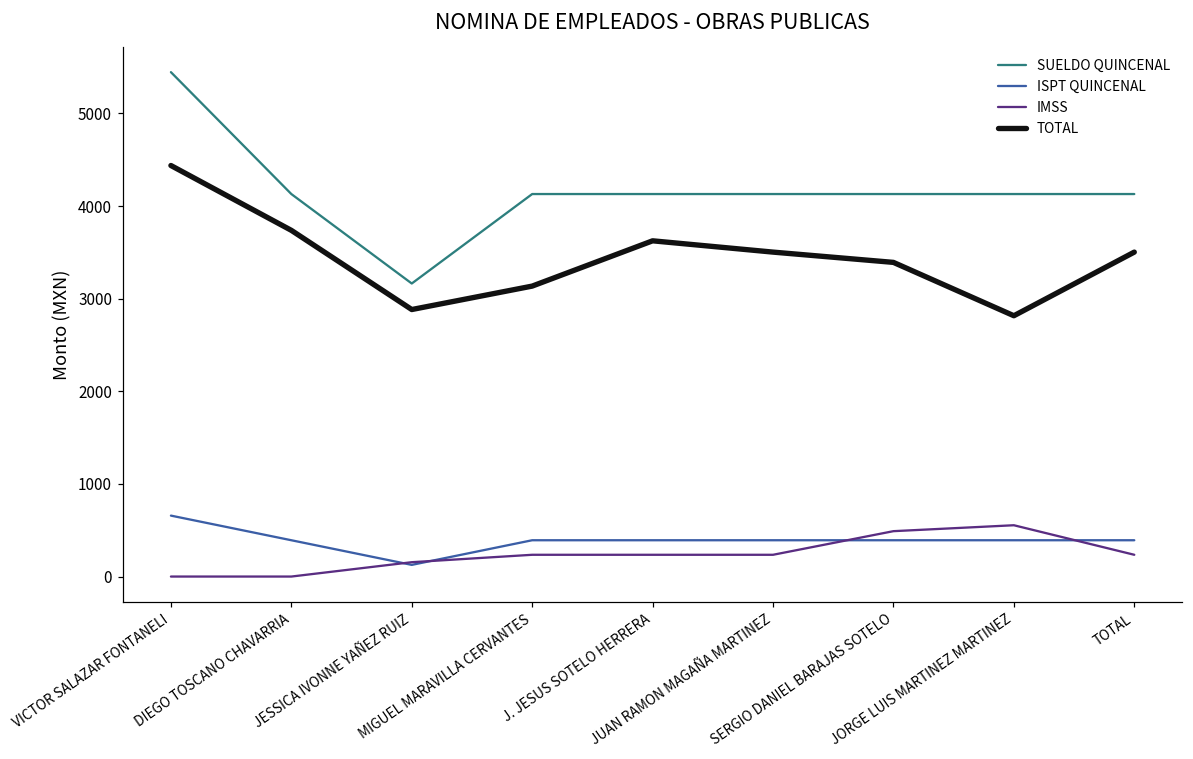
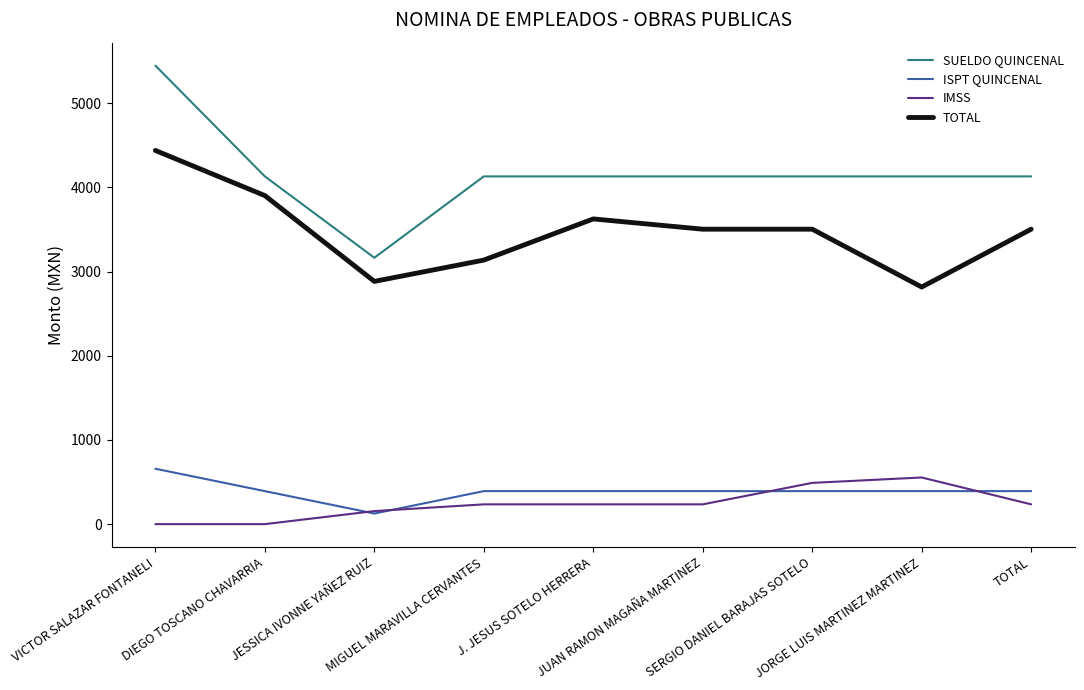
  {
    "IMSS": {
      "VICTOR SALAZAR FONTANELI": 0,
      "DIEGO TOSCANO CHAVARRIA": 0,
      "MIGUEL MARAVILLA CERVANTES": 200,
      "J. JESUS SOTELO HERRERA": 200,
      "JUAN RAMON MAGAÑA MARTINEZ": 200,
      "SERGIO DANIEL BARAJAS SOTELO": 500,
      "JORGE LUIS MARTINEZ MARTINEZ": 600,
      "TOTAL": 200
    },
    "TOTAL": {
      "VICTOR SALAZAR FONTANELI": 4400,
-     "DIEGO TOSCANO CHAVARRIA": 3700,
+     "DIEGO TOSCANO CHAVARRIA": 3900,
      "JESSICA IVONNE YAÑEZ RUIZ": 2900,
      "MIGUEL MARAVILLA CERVANTES": 3100,
      "J. JESUS SOTELO HERRERA": 3600,
      "JUAN RAMON MAGAÑA MARTINEZ": 3500,
-     "SERGIO DANIEL BARAJAS SOTELO": 3400,
+     "SERGIO DANIEL BARAJAS SOTELO": 3500,
      "JORGE LUIS MARTINEZ MARTINEZ": 2800,
      "TOTAL": 3500
    }
  }
